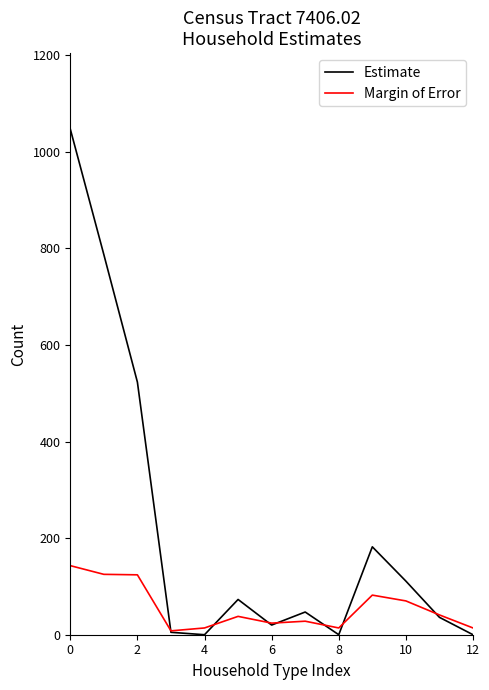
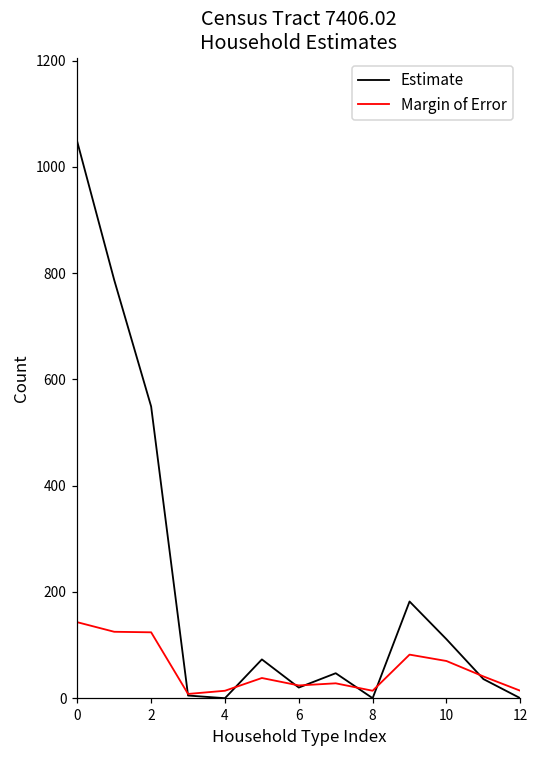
  {
    "Estimate": {
      "0": 1050,
-     "2": 520,
+     "2": 550,
      "4": 0,
      "8": 0,
      "10": 110,
      "12": 0
    },
    "Margin of Error": {
      "0": 140,
      "2": 120,
      "4": 10,
      "8": 10,
      "10": 70,
      "12": 10
    }
  }
